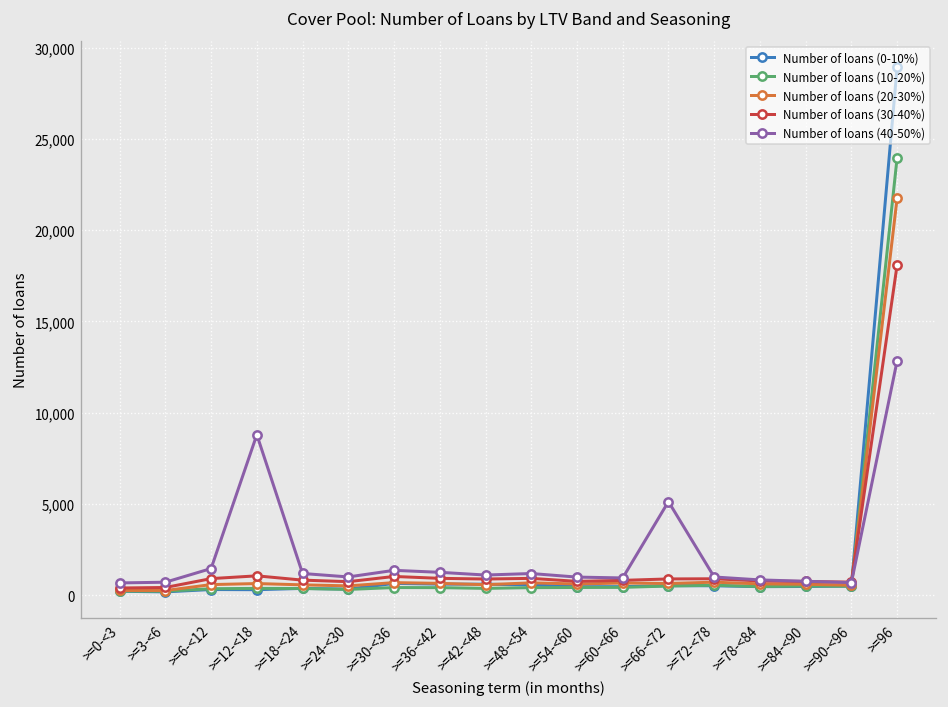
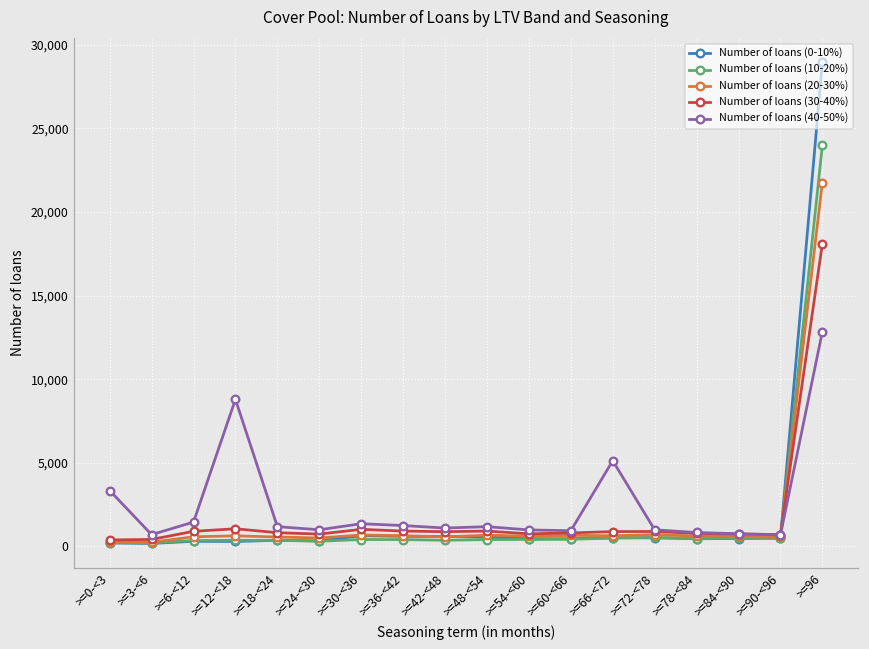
  {
    "Number of loans (10-20%)": {
      ">=30-<36": "400",
      ">=36-<42": "400",
      ">=42-<48": "400",
      ">=96": "24,000"
    },
    "Number of loans (40-50%)": {
-     ">=0-<3": "700",
+     ">=0-<3": "3,300",
      ">=3-<6": "700",
      ">=6-<12": "1,500",
      ">=12-<18": "8,800",
      ">=18-<24": "1,200",
      ">=24-<30": "1,000",
      ">=30-<36": "1,400",
      ">=36-<42": "1,200",
      ">=42-<48": "1,100",
      ">=48-<54": "1,200",
      ">=54-<60": "1,000",
      ">=66-<72": "5,100",
      ">=96": "12,800"
    }
  }
